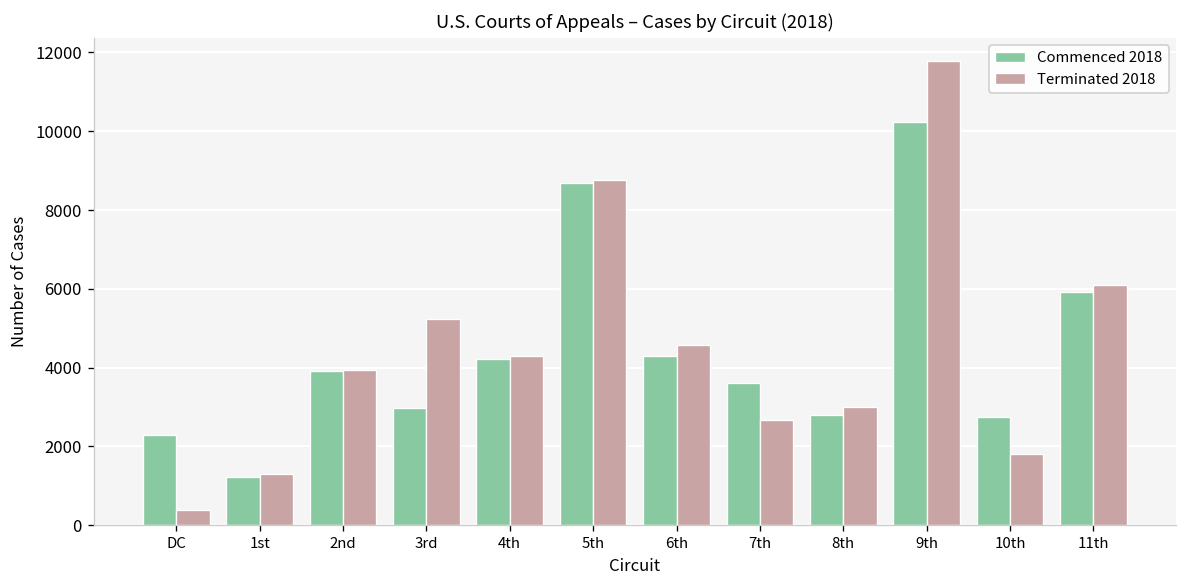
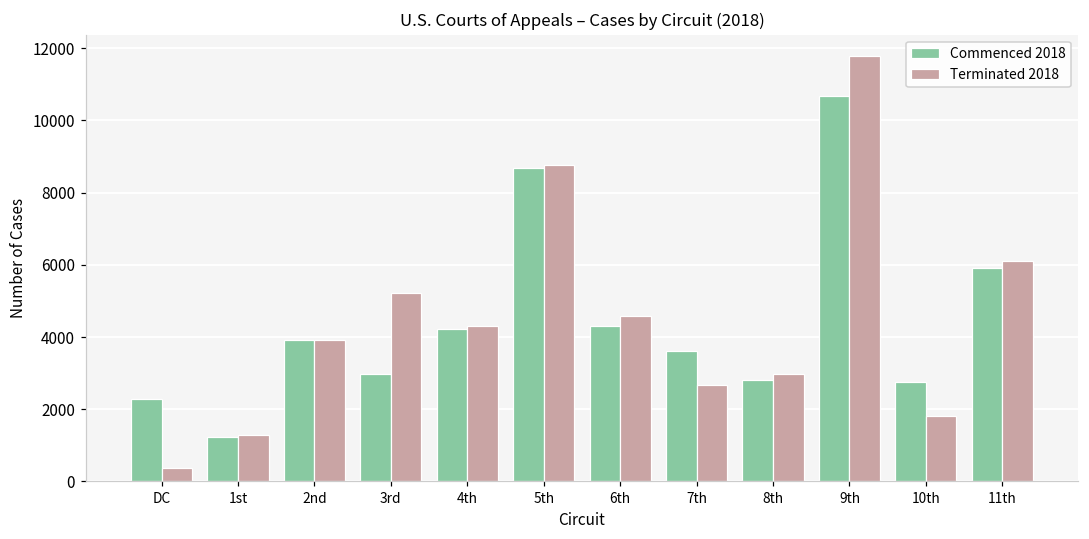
  {
    "Commenced 2018": {
      "DC": 2300,
      "1st": 1200,
      "2nd": 3900,
      "3rd": 3000,
      "4th": 4200,
      "5th": 8700,
      "6th": 4300,
      "7th": 3600,
      "8th": 2800,
-     "9th": 10200,
+     "9th": 10700,
      "10th": 2800,
      "11th": 5900
    },
    "Terminated 2018": {
      "DC": 400,
      "1st": 1300,
      "2nd": 3900,
      "3rd": 5200,
      "4th": 4300,
      "5th": 8800,
      "6th": 4600,
      "7th": 2700,
      "8th": 3000,
      "9th": 11800,
      "10th": 1800,
      "11th": 6100
    }
  }
